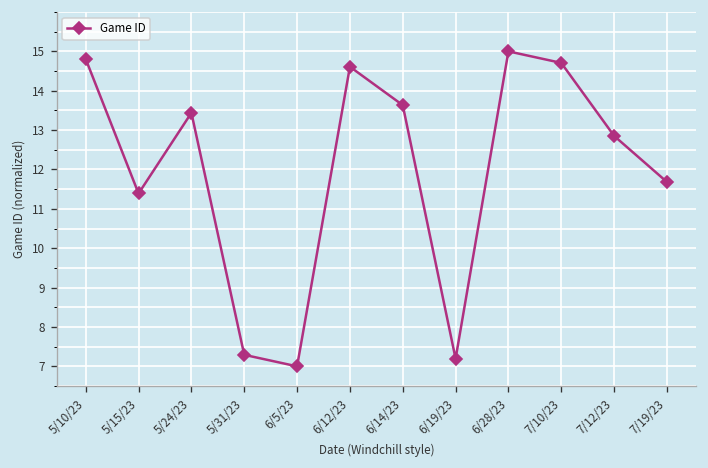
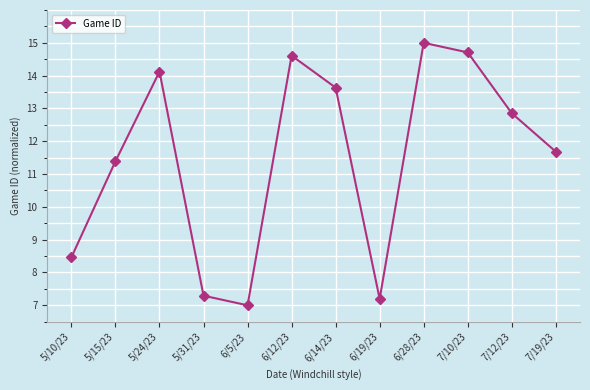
  {
-   "5/10/23": 14.8,
+   "5/10/23": 8.5,
    "5/15/23": 11.4,
-   "5/24/23": 13.4,
+   "5/24/23": 14.1,
    "5/31/23": 7.3,
    "6/5/23": 7.0,
    "6/12/23": 14.6,
    "6/14/23": 13.6,
    "6/19/23": 7.2,
    "6/28/23": 15.0,
    "7/10/23": 14.7,
    "7/12/23": 12.9,
    "7/19/23": 11.7
  }
